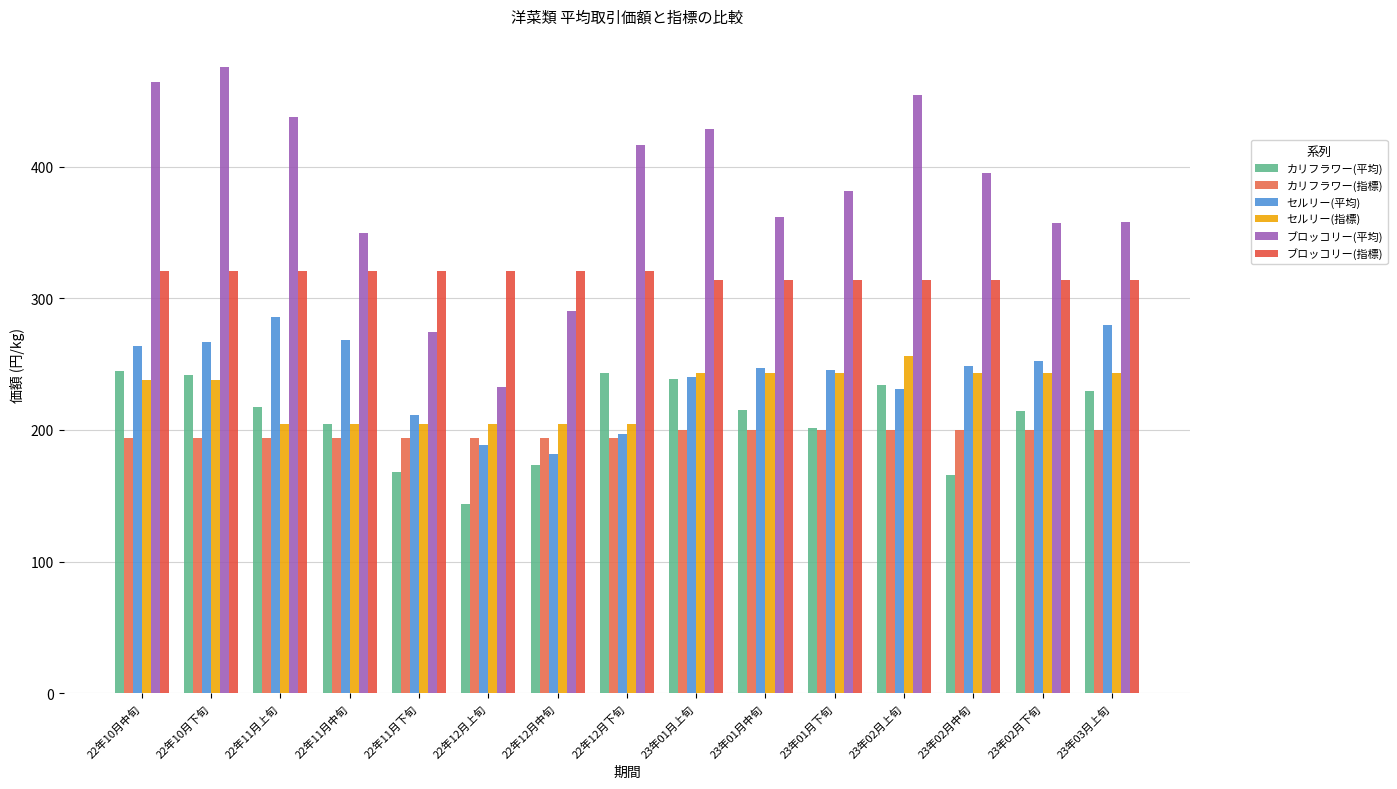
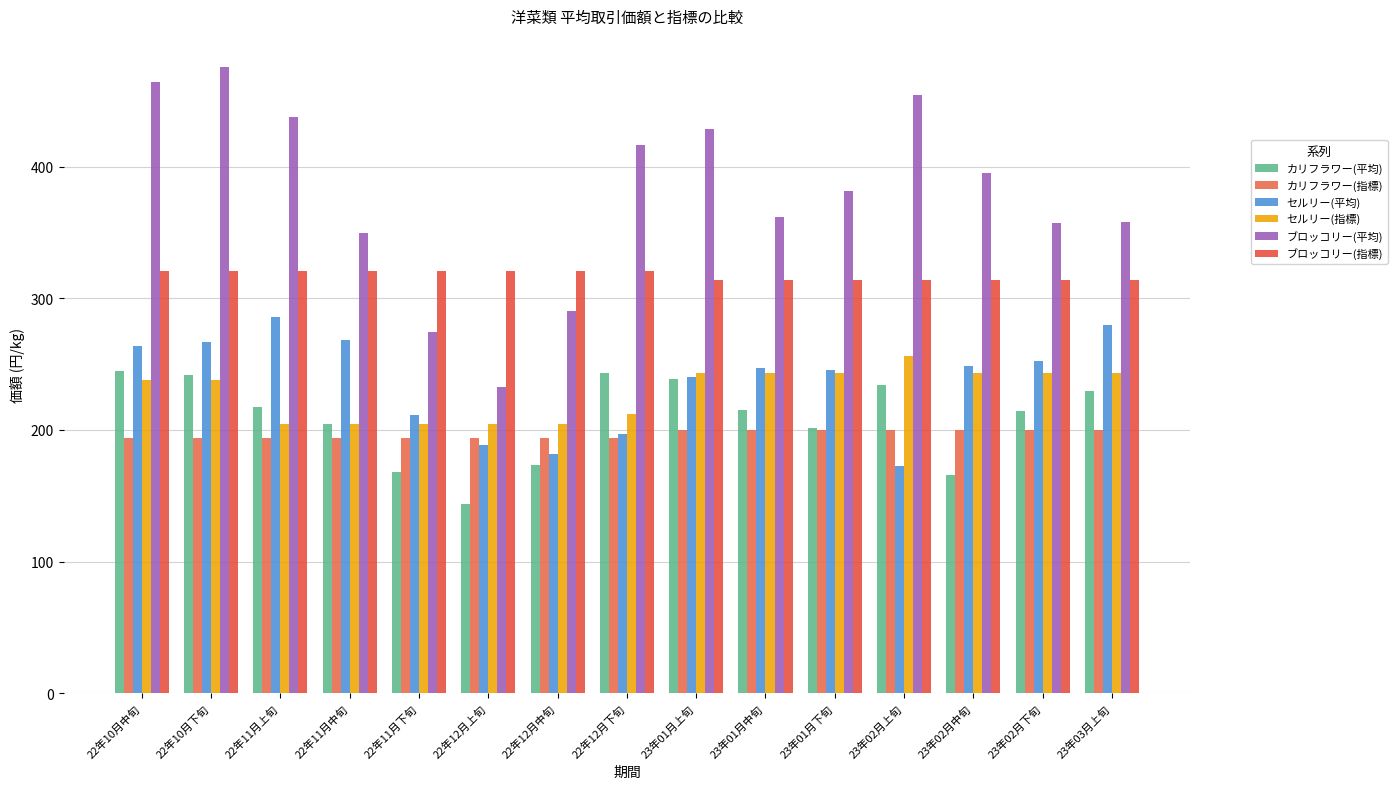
  {
    "カリフラワー(平均)": {
      "22年10月中旬": 245,
      "22年10月下旬": 242,
      "22年11月上旬": 218,
      "22年11月中旬": 205,
      "22年11月下旬": 168,
      "22年12月上旬": 144,
      "22年12月中旬": 173,
      "22年12月下旬": 243,
      "23年01月上旬": 239,
      "23年01月中旬": 215,
      "23年01月下旬": 201,
      "23年02月上旬": 234,
      "23年02月中旬": 166,
      "23年02月下旬": 214,
      "23年03月上旬": 229
    },
    "セルリー(平均)": {
      "22年10月中旬": 264,
      "22年10月下旬": 266,
      "22年11月上旬": 286,
      "22年11月中旬": 268,
      "22年11月下旬": 212,
      "22年12月上旬": 188,
      "22年12月中旬": 182,
      "22年12月下旬": 197,
      "23年01月上旬": 240,
      "23年01月中旬": 247,
      "23年01月下旬": 245,
-     "23年02月上旬": 231,
+     "23年02月上旬": 173,
      "23年02月中旬": 249,
      "23年02月下旬": 252,
      "23年03月上旬": 280
    },
    "セルリー(指標)": {
      "22年10月中旬": 238,
      "22年10月下旬": 238,
      "22年11月上旬": 205,
      "22年11月中旬": 205,
      "22年11月下旬": 205,
      "22年12月上旬": 205,
      "22年12月中旬": 205,
-     "22年12月下旬": 205,
+     "22年12月下旬": 212,
      "23年01月上旬": 243,
      "23年01月中旬": 243,
      "23年01月下旬": 243,
      "23年02月上旬": 256,
      "23年02月中旬": 243,
      "23年02月下旬": 243,
      "23年03月上旬": 243
    },
    "ブロッコリー(平均)": {
      "22年10月中旬": 465,
      "22年10月下旬": 475,
      "22年11月上旬": 438,
      "22年11月中旬": 350,
      "22年11月下旬": 274,
      "22年12月上旬": 233,
      "22年12月中旬": 291,
      "22年12月下旬": 416,
      "23年01月上旬": 429,
      "23年01月中旬": 362,
      "23年01月下旬": 381,
      "23年02月上旬": 454,
      "23年02月中旬": 395,
      "23年02月下旬": 357,
      "23年03月上旬": 358
    }
  }
